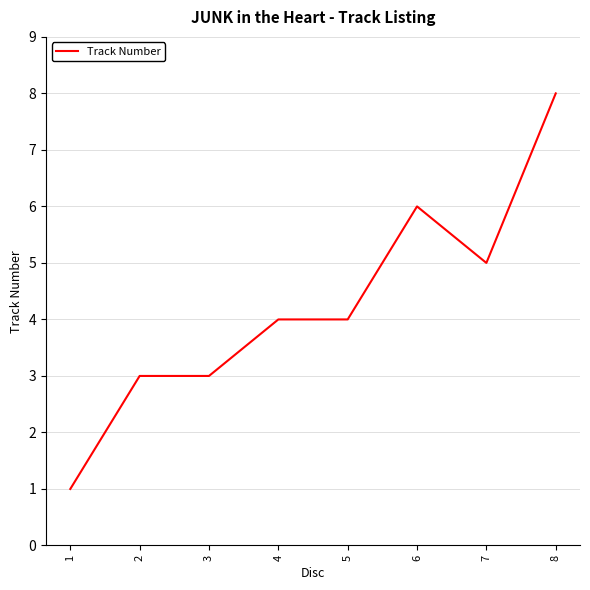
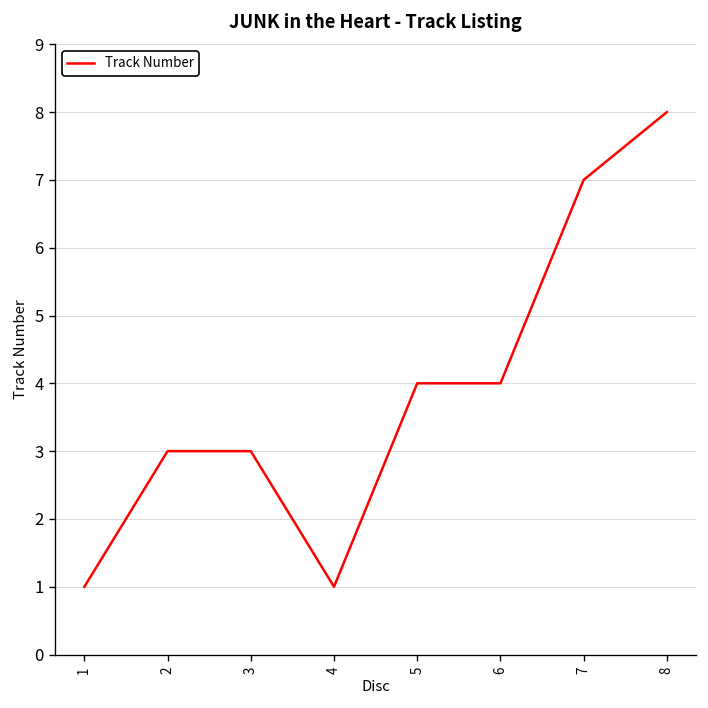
  {
    "1": 1,
    "2": 3,
    "3": 3,
-   "4": 4,
+   "4": 1,
    "5": 4,
-   "6": 6,
-   "7": 5,
+   "6": 4,
+   "7": 7,
    "8": 8
  }
